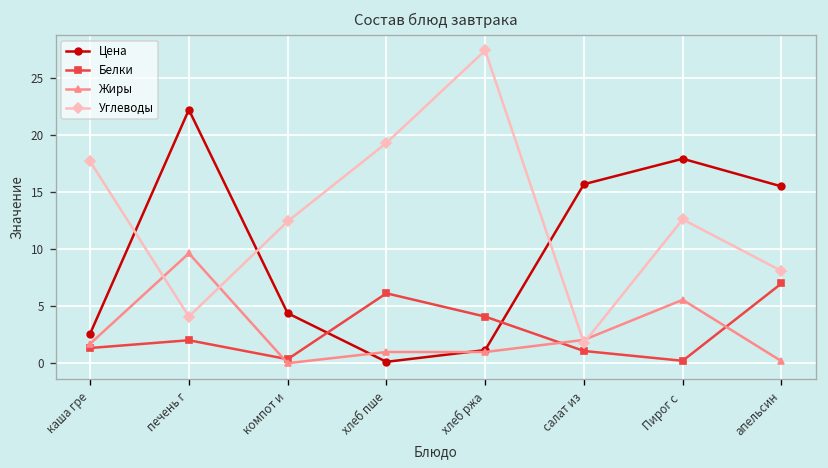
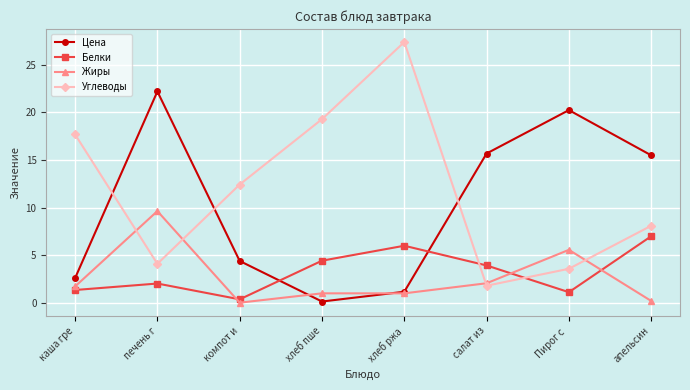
  {
    "Цена": {
      "каша гре": 3,
      "печень г": 22,
      "компот и": 4,
      "хлеб пше": 0,
      "салат из": 16,
-     "Пирог с": 18,
+     "Пирог с": 20,
      "апельсин": 16
    },
    "Белки": {
      "каша гре": 1,
      "печень г": 2,
      "компот и": 0,
-     "хлеб пше": 6,
-     "хлеб ржа": 4,
-     "салат из": 1,
-     "Пирог с": 0,
+     "хлеб пше": 4,
+     "хлеб ржа": 6,
+     "салат из": 4,
+     "Пирог с": 1,
      "апельсин": 7
    },
    "Жиры": {
      "каша гре": 2,
      "печень г": 10,
      "компот и": 0,
      "хлеб пше": 1,
      "Пирог с": 6,
      "апельсин": 0
    },
    "Углеводы": {
      "каша гре": 18,
      "печень г": 4,
      "компот и": 12,
      "хлеб пше": 19,
      "хлеб ржа": 27,
-     "Пирог с": 13,
+     "Пирог с": 4,
      "апельсин": 8
    }
  }
